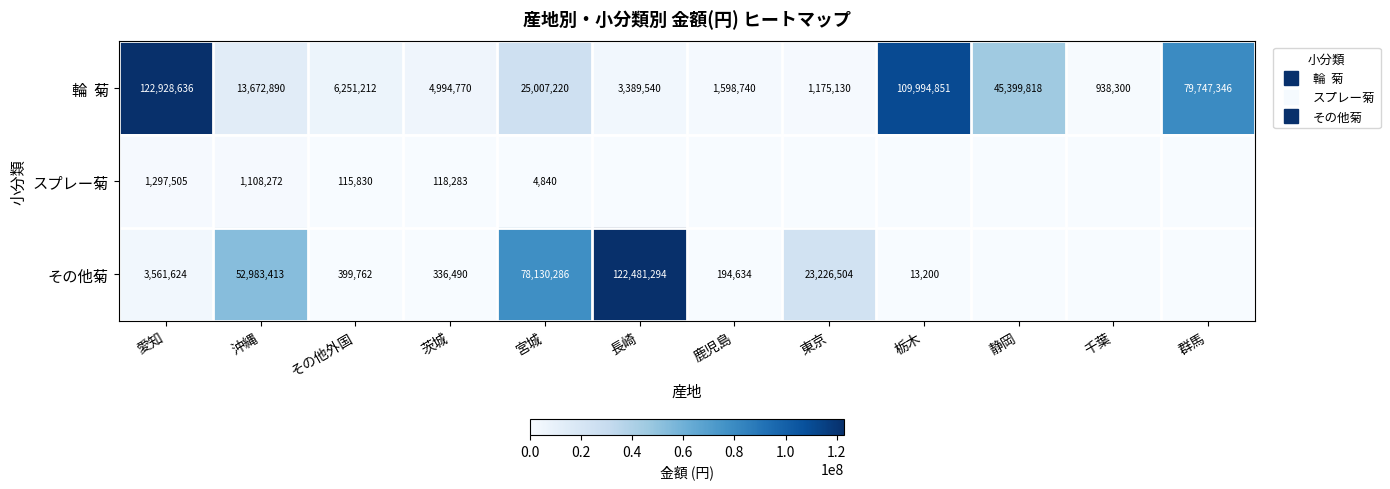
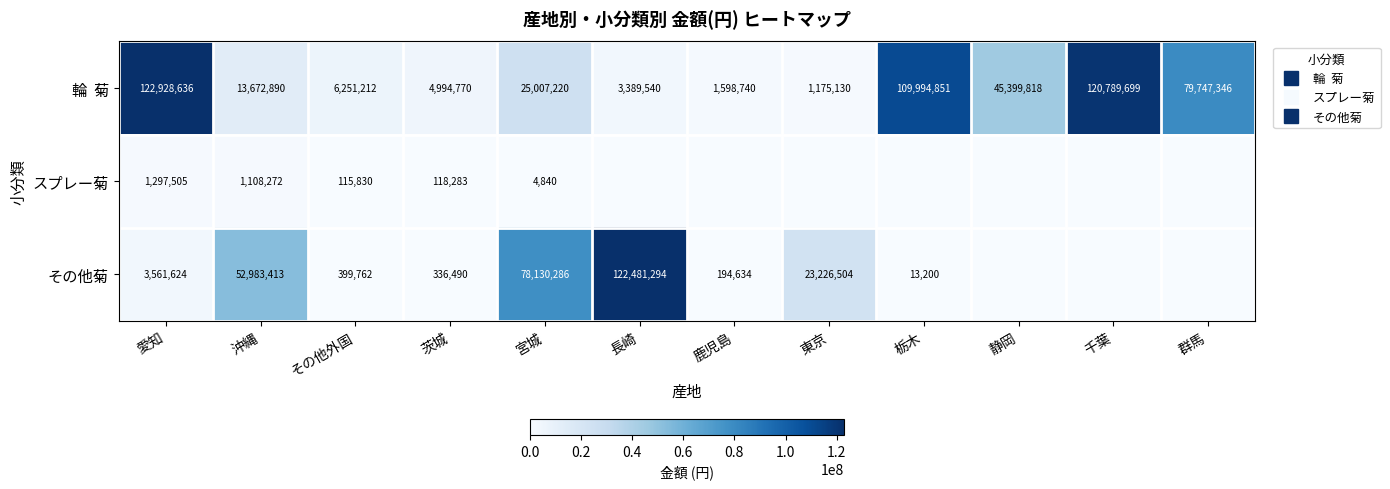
  {
    "輪 菊": {
      "愛知": "122,928,636",
      "沖縄": "13,672,890",
      "その他外国": "6,251,212",
      "茨城": "4,994,770",
      "宮城": "25,007,220",
      "長崎": "3,389,540",
      "鹿児島": "1,598,740",
      "東京": "1,175,130",
      "栃木": "109,994,851",
      "静岡": "45,399,818",
-     "千葉": "938,300",
+     "千葉": "120,789,699",
      "群馬": "79,747,346"
    },
    "スプレー菊": {
      "愛知": "1,297,505",
      "沖縄": "1,108,272",
      "その他外国": "115,830",
      "茨城": "118,283",
      "宮城": "4,840"
    },
    "その他菊": {
      "愛知": "3,561,624",
      "沖縄": "52,983,413",
      "その他外国": "399,762",
      "茨城": "336,490",
      "宮城": "78,130,286",
      "長崎": "122,481,294",
      "鹿児島": "194,634",
      "東京": "23,226,504",
      "栃木": "13,200"
    }
  }
